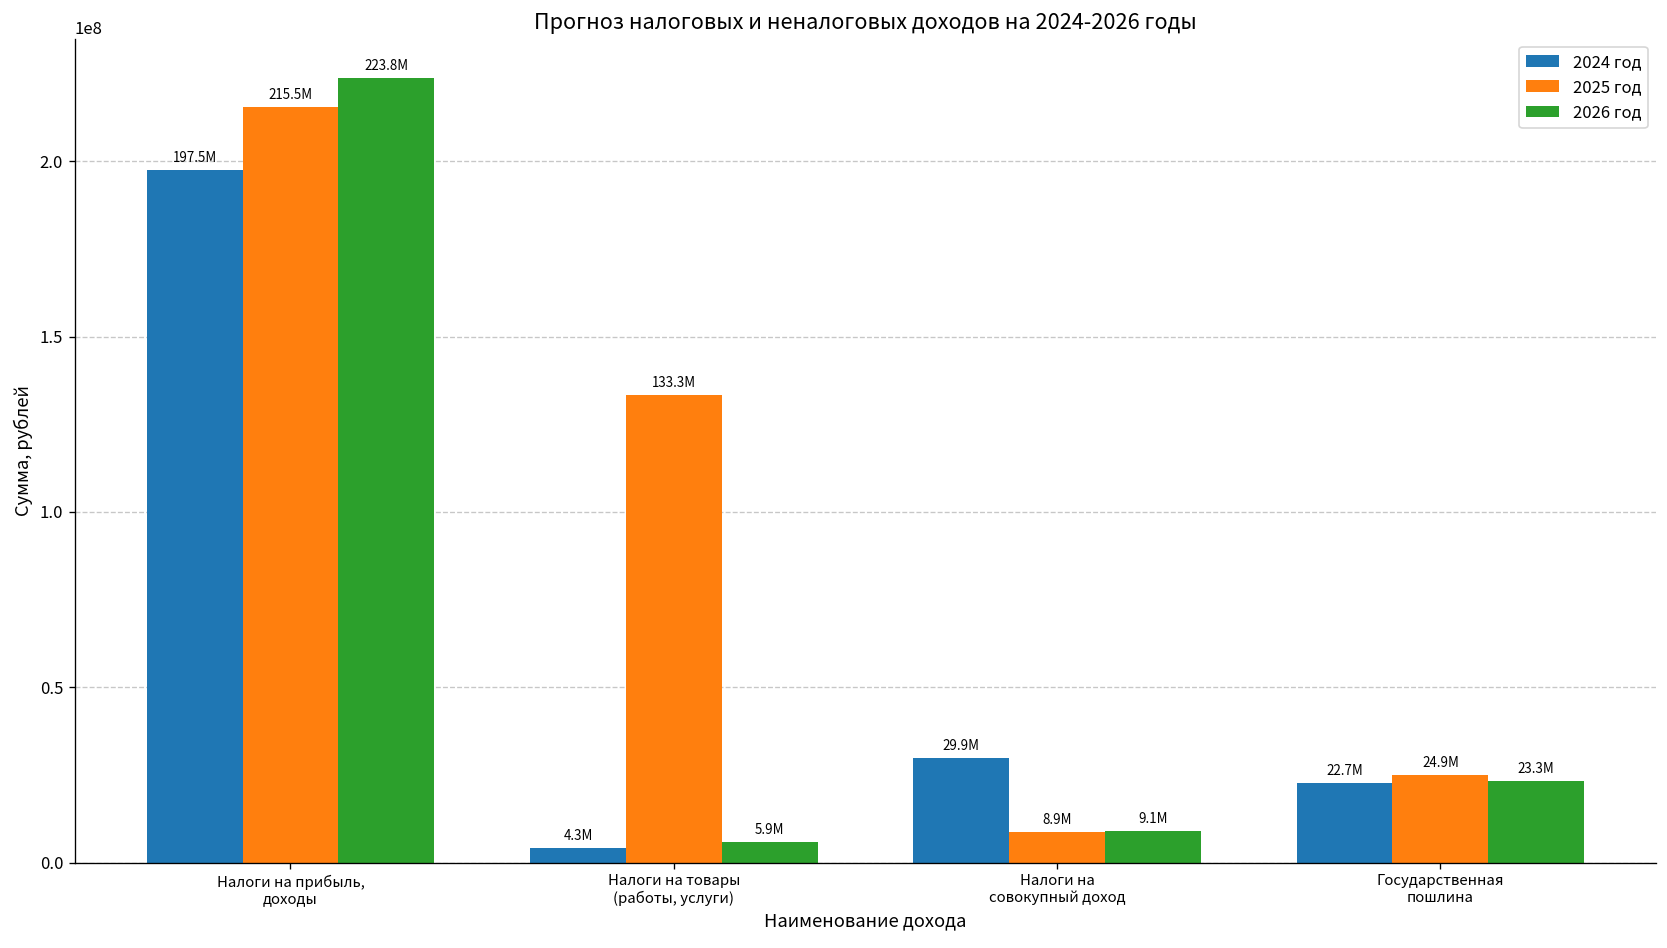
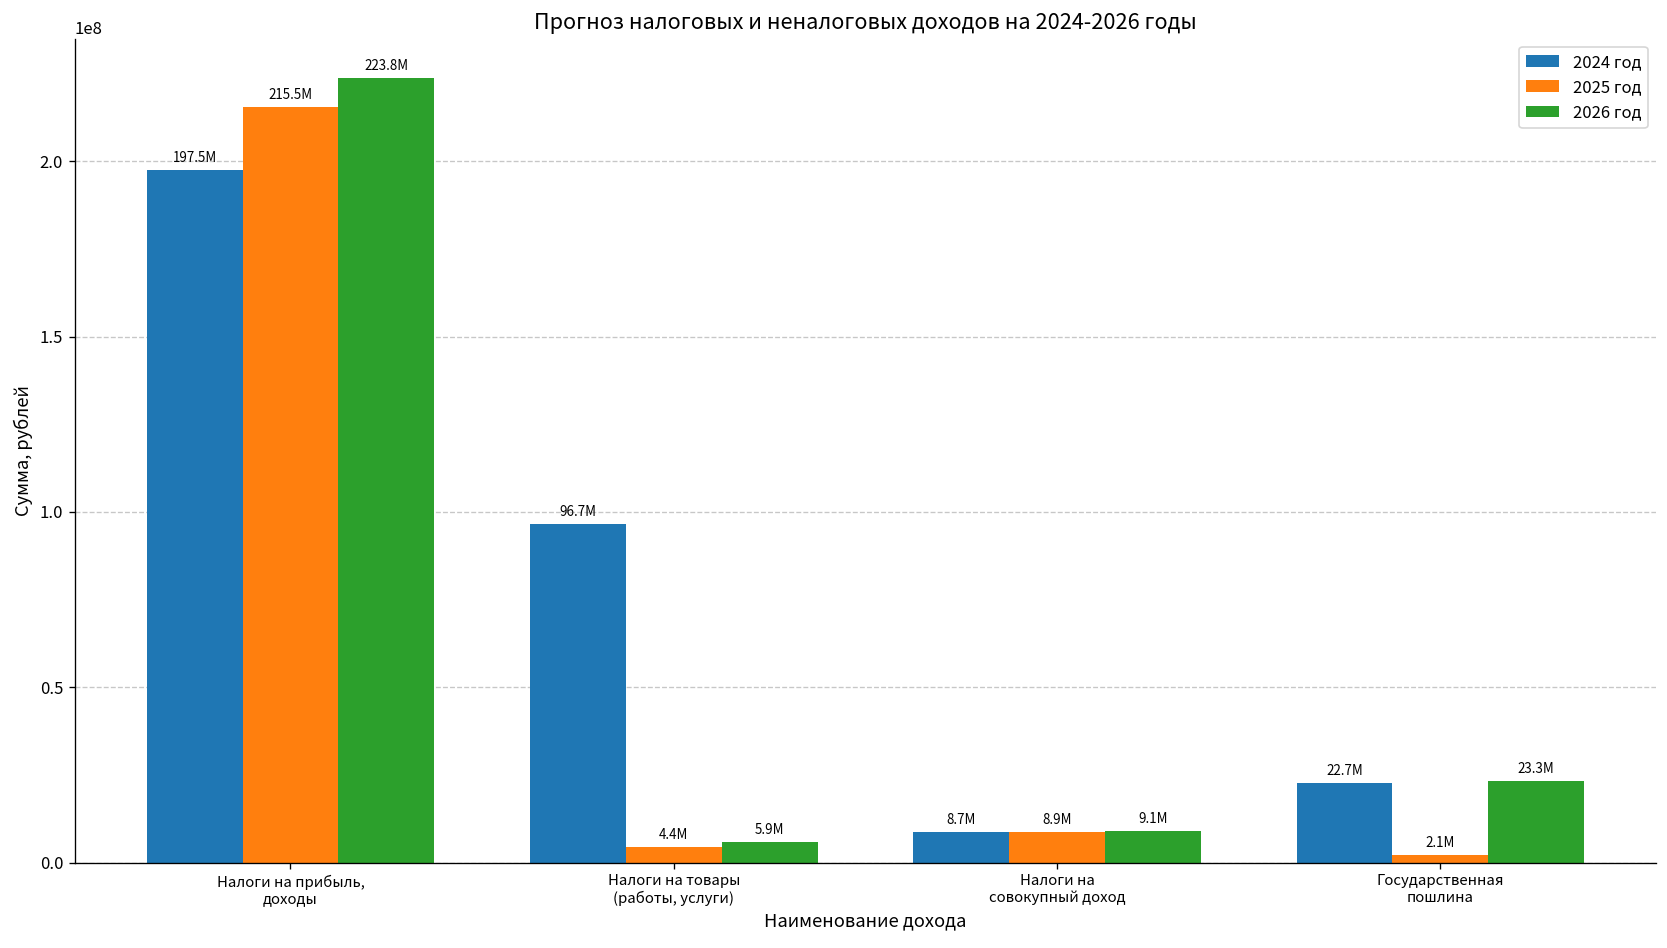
  {
    "2024 год": {
      "Налоги на прибыль, доходы": "197.5M",
-     "Налоги на товары (работы, услуги)": "4.3M",
-     "Налоги на совокупный доход": "29.9M",
+     "Налоги на товары (работы, услуги)": "96.7M",
+     "Налоги на совокупный доход": "8.7M",
      "Государственная пошлина": "22.7M"
    },
    "2025 год": {
      "Налоги на прибыль, доходы": "215.5M",
-     "Налоги на товары (работы, услуги)": "133.3M",
+     "Налоги на товары (работы, услуги)": "4.4M",
      "Налоги на совокупный доход": "8.9M",
-     "Государственная пошлина": "24.9M"
+     "Государственная пошлина": "2.1M"
    },
    "2026 год": {
      "Налоги на прибыль, доходы": "223.8M",
      "Налоги на товары (работы, услуги)": "5.9M",
      "Налоги на совокупный доход": "9.1M",
      "Государственная пошлина": "23.3M"
    }
  }
